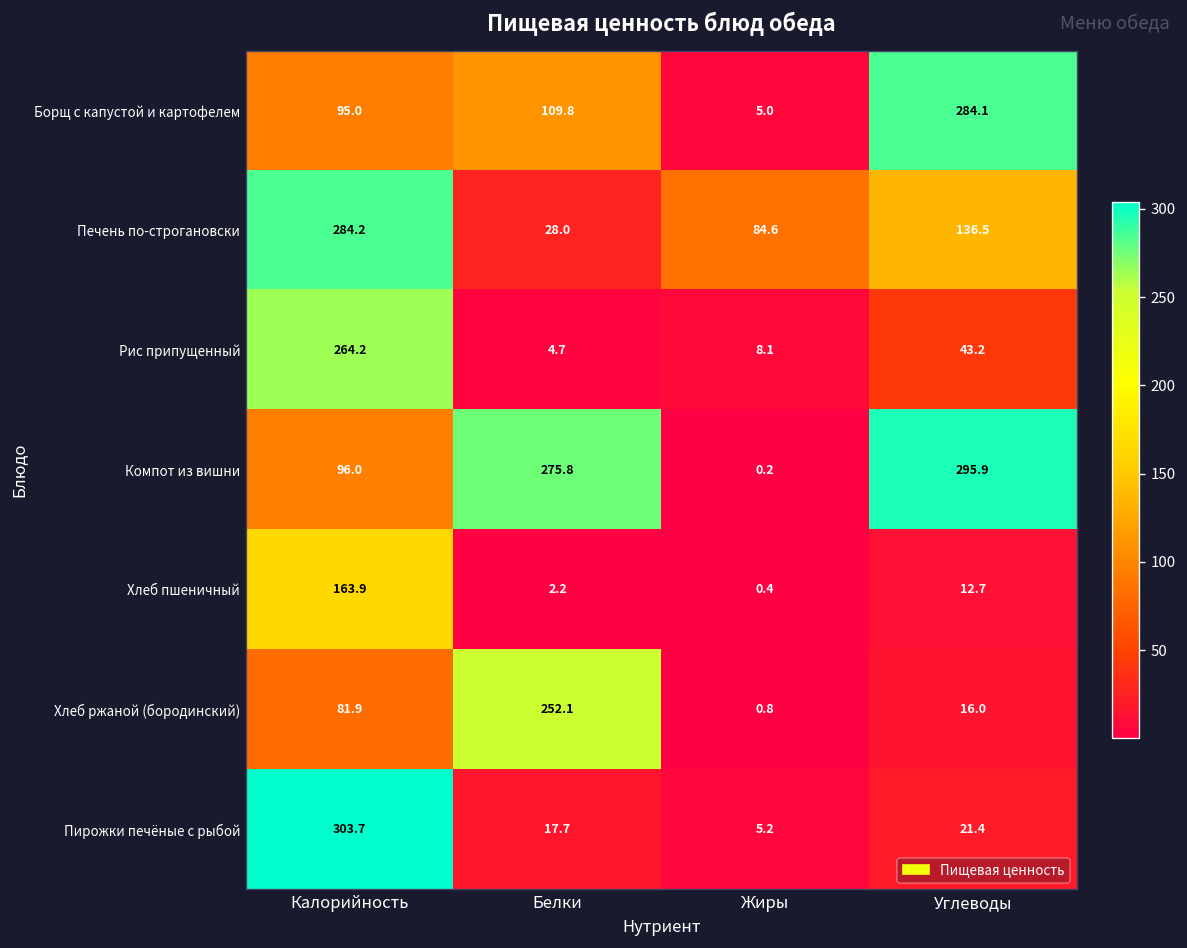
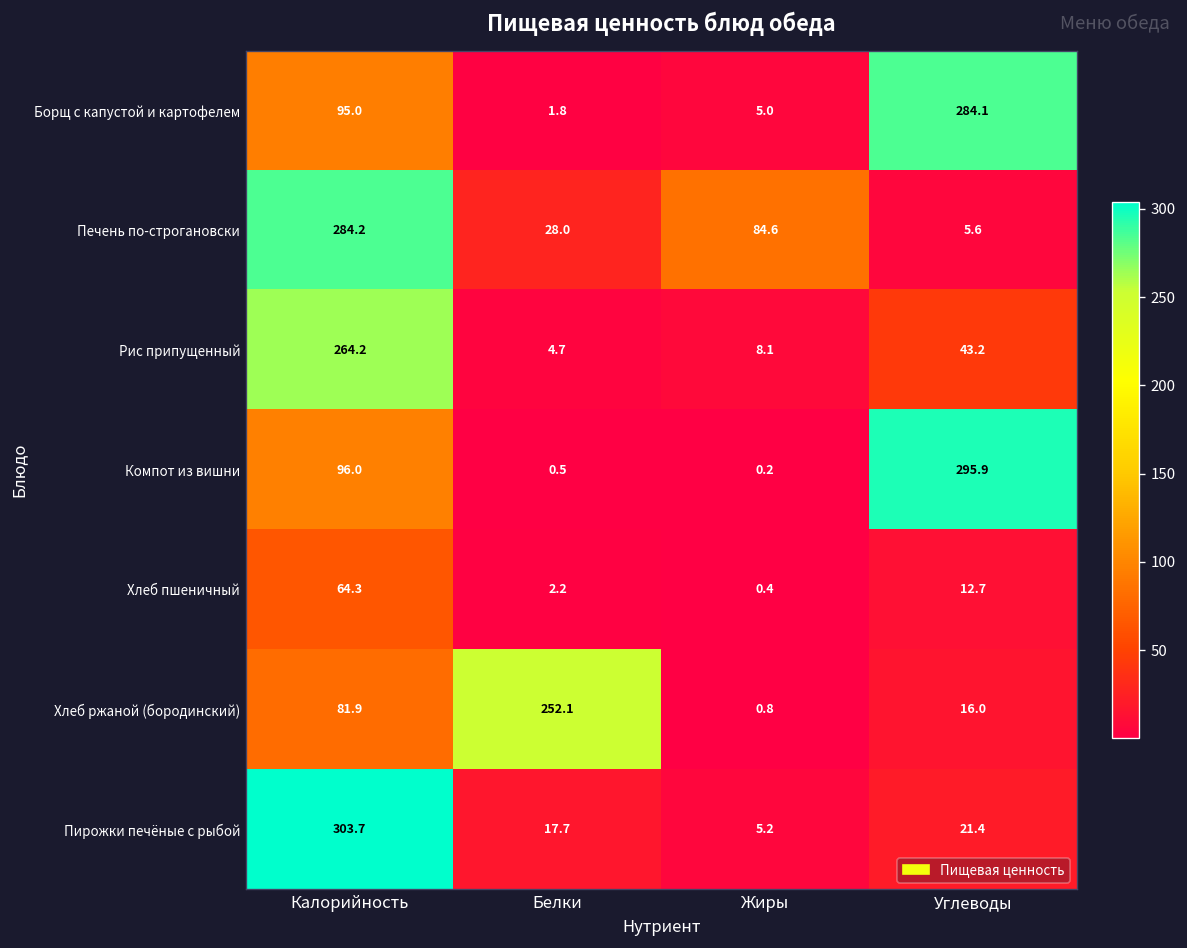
  {
    "Борщ с капустой и картофелем": {
      "Калорийность": 95.0,
-     "Белки": 109.8,
+     "Белки": 1.8,
      "Жиры": 5.0,
      "Углеводы": 284.1
    },
    "Печень по-строгановски": {
      "Калорийность": 284.2,
      "Белки": 28.0,
      "Жиры": 84.6,
-     "Углеводы": 136.5
+     "Углеводы": 5.6
    },
    "Рис припущенный": {
      "Калорийность": 264.2,
      "Белки": 4.7,
      "Жиры": 8.1,
      "Углеводы": 43.2
    },
    "Компот из вишни": {
      "Калорийность": 96.0,
-     "Белки": 275.8,
+     "Белки": 0.5,
      "Жиры": 0.2,
      "Углеводы": 295.9
    },
    "Хлеб пшеничный": {
-     "Калорийность": 163.9,
+     "Калорийность": 64.3,
      "Белки": 2.2,
      "Жиры": 0.4,
      "Углеводы": 12.7
    },
    "Хлеб ржаной (бородинский)": {
      "Калорийность": 81.9,
      "Белки": 252.1,
      "Жиры": 0.8,
      "Углеводы": 16.0
    },
    "Пирожки печёные с рыбой": {
      "Калорийность": 303.7,
      "Белки": 17.7,
      "Жиры": 5.2,
      "Углеводы": 21.4
    }
  }
